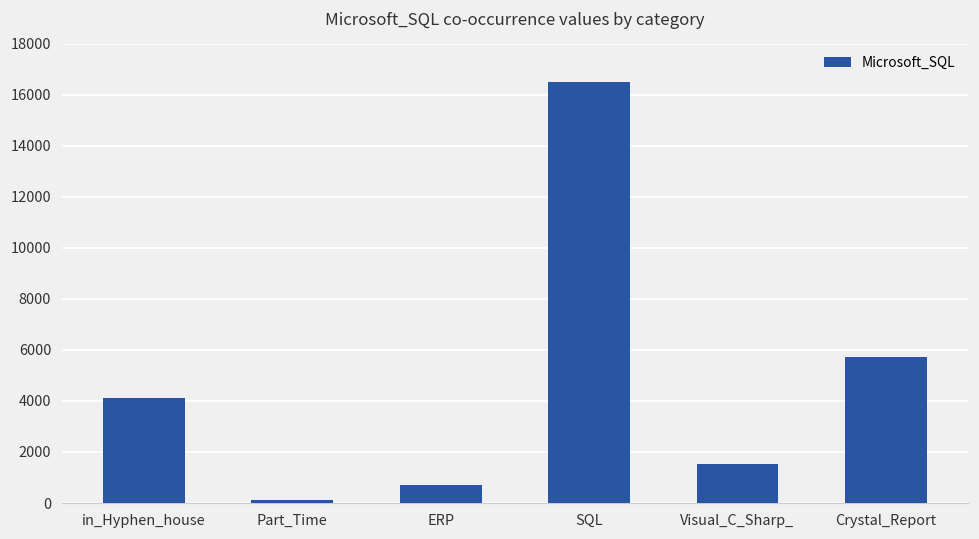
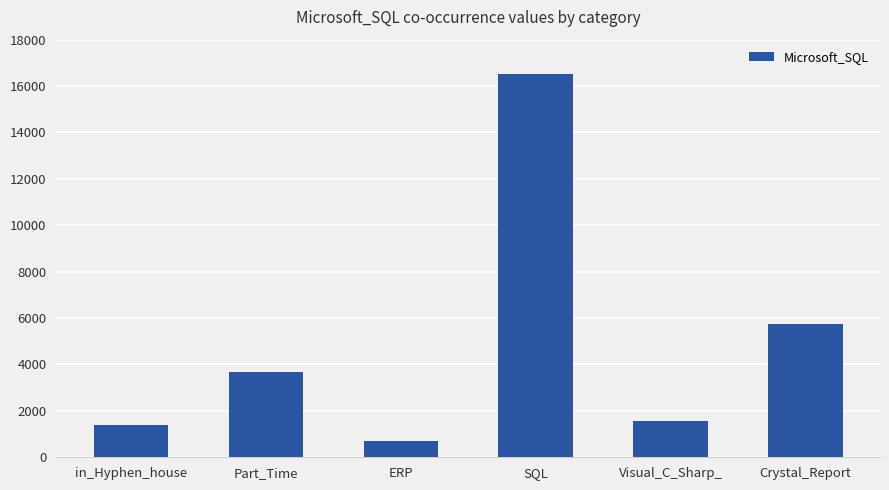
  {
-   "in_Hyphen_house": 4100,
-   "Part_Time": 100,
+   "in_Hyphen_house": 1400,
+   "Part_Time": 3700,
    "ERP": 700,
    "SQL": 16500,
    "Visual_C_Sharp_": 1500,
    "Crystal_Report": 5700
  }
